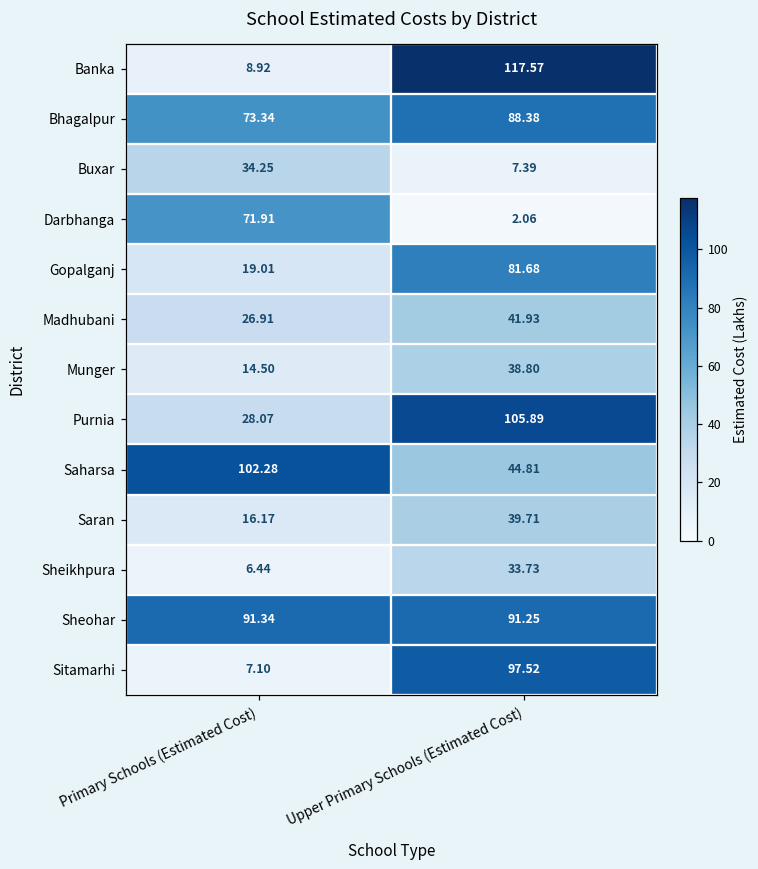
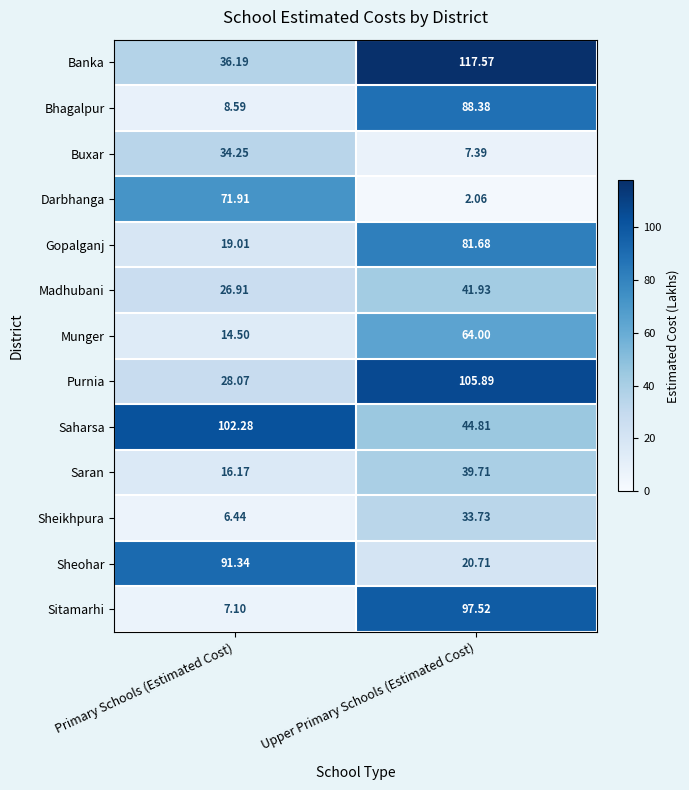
  {
    "Banka": {
-     "Primary Schools (Estimated Cost)": 8.92,
+     "Primary Schools (Estimated Cost)": 36.19,
      "Upper Primary Schools (Estimated Cost)": 117.57
    },
    "Bhagalpur": {
-     "Primary Schools (Estimated Cost)": 73.34,
+     "Primary Schools (Estimated Cost)": 8.59,
      "Upper Primary Schools (Estimated Cost)": 88.38
    },
    "Buxar": {
      "Primary Schools (Estimated Cost)": 34.25,
      "Upper Primary Schools (Estimated Cost)": 7.39
    },
    "Darbhanga": {
      "Primary Schools (Estimated Cost)": 71.91,
      "Upper Primary Schools (Estimated Cost)": 2.06
    },
    "Gopalganj": {
      "Primary Schools (Estimated Cost)": 19.01,
      "Upper Primary Schools (Estimated Cost)": 81.68
    },
    "Madhubani": {
      "Primary Schools (Estimated Cost)": 26.91,
      "Upper Primary Schools (Estimated Cost)": 41.93
    },
    "Munger": {
      "Primary Schools (Estimated Cost)": 14.50,
-     "Upper Primary Schools (Estimated Cost)": 38.80
+     "Upper Primary Schools (Estimated Cost)": 64.00
    },
    "Purnia": {
      "Primary Schools (Estimated Cost)": 28.07,
      "Upper Primary Schools (Estimated Cost)": 105.89
    },
    "Saharsa": {
      "Primary Schools (Estimated Cost)": 102.28,
      "Upper Primary Schools (Estimated Cost)": 44.81
    },
    "Saran": {
      "Primary Schools (Estimated Cost)": 16.17,
      "Upper Primary Schools (Estimated Cost)": 39.71
    },
    "Sheikhpura": {
      "Primary Schools (Estimated Cost)": 6.44,
      "Upper Primary Schools (Estimated Cost)": 33.73
    },
    "Sheohar": {
      "Primary Schools (Estimated Cost)": 91.34,
-     "Upper Primary Schools (Estimated Cost)": 91.25
+     "Upper Primary Schools (Estimated Cost)": 20.71
    },
    "Sitamarhi": {
      "Primary Schools (Estimated Cost)": 7.10,
      "Upper Primary Schools (Estimated Cost)": 97.52
    }
  }
